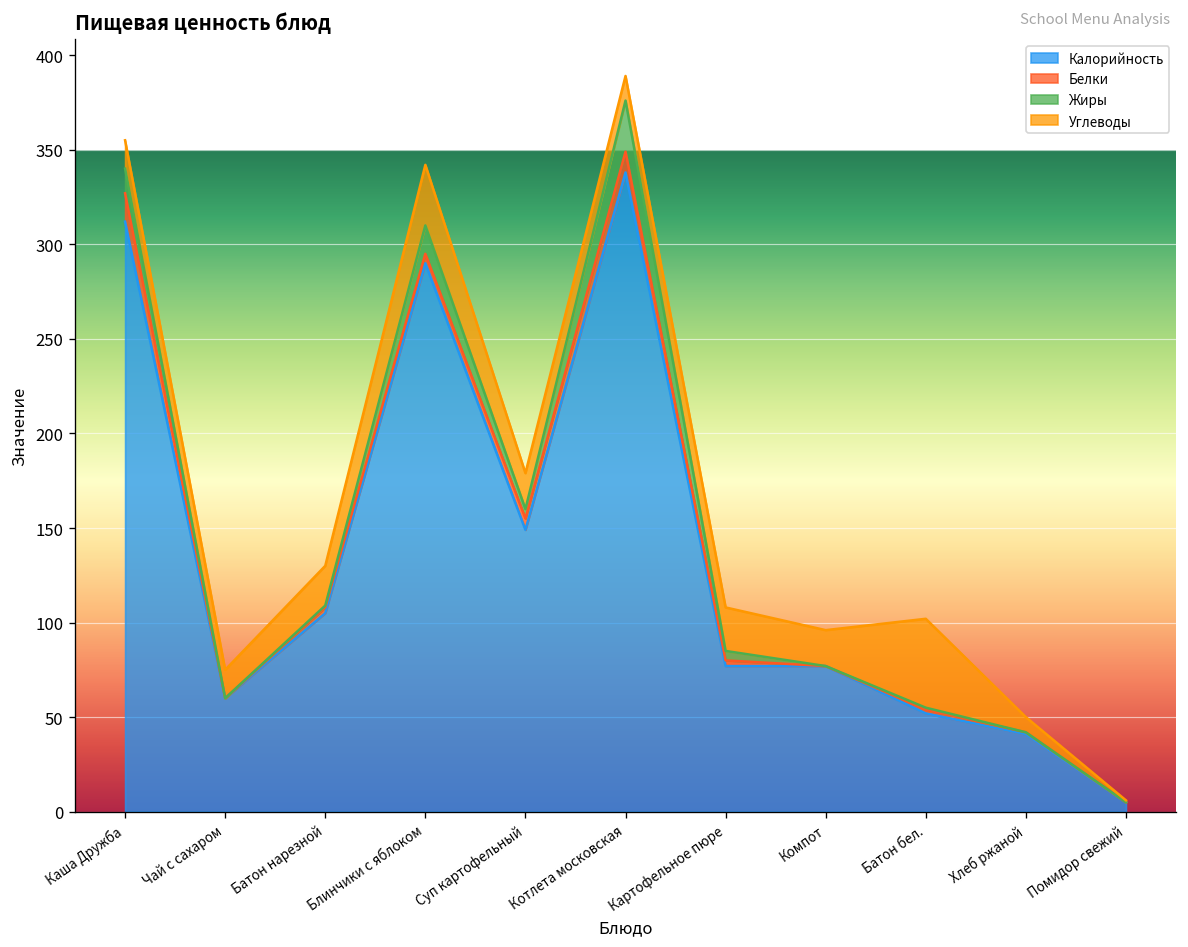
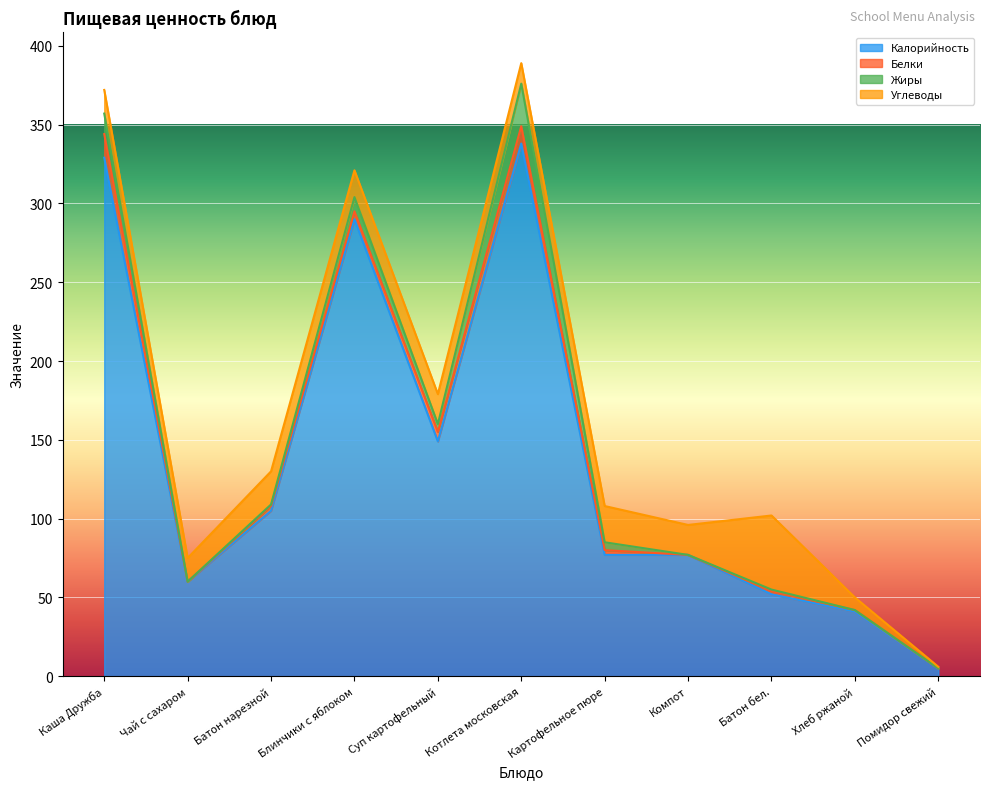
  {
    "Калорийность": {
-     "Каша Дружба": 312,
+     "Каша Дружба": 329,
      "Батон нарезной": 105,
      "Блинчики с яблоком": 290,
      "Суп картофельный": 149,
      "Котлета московская": 338,
      "Картофельное пюре": 77,
      "Батон бел.": 52
    },
    "Белки": {
      "Каша Дружба": 15,
      "Блинчики с яблоком": 5,
      "Суп картофельный": 6,
      "Котлета московская": 11,
      "Картофельное пюре": 3
    },
    "Жиры": {
      "Каша Дружба": 13,
-     "Блинчики с яблоком": 15,
+     "Блинчики с яблоком": 9,
      "Суп картофельный": 5,
      "Котлета московская": 27,
      "Картофельное пюре": 5
    },
    "Углеводы": {
      "Каша Дружба": 15,
      "Чай с сахаром": 15,
      "Батон нарезной": 21,
-     "Блинчики с яблоком": 32,
+     "Блинчики с яблоком": 17,
      "Суп картофельный": 19,
      "Котлета московская": 13,
      "Картофельное пюре": 23,
      "Компот": 19,
      "Батон бел.": 47,
      "Хлеб ржаной": 8
    }
  }
